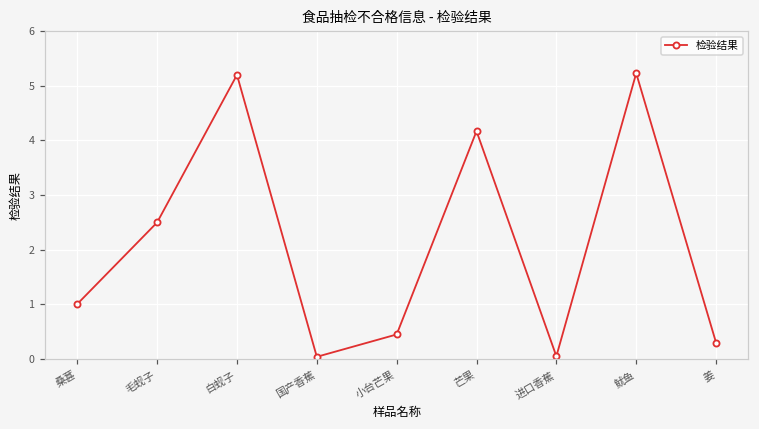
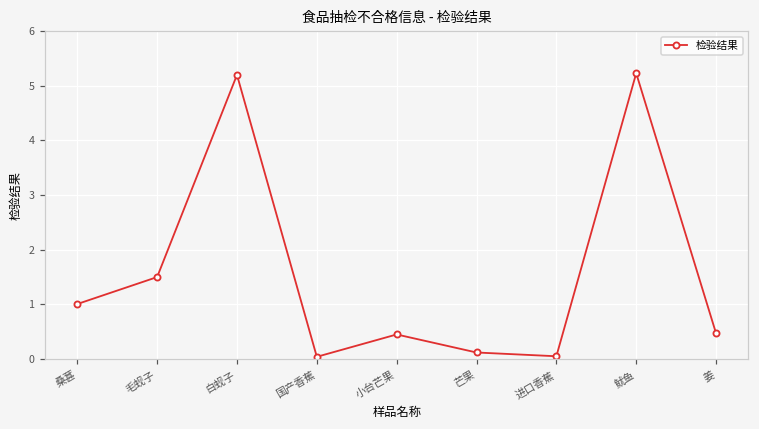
  {
    "桑葚": 1.0,
-   "毛蚬子": 2.5,
+   "毛蚬子": 1.5,
    "白蚬子": 5.2,
    "国产香蕉": 0.0,
    "小台芒果": 0.5,
-   "芒果": 4.2,
+   "芒果": 0.1,
    "进口香蕉": 0.1,
    "鱿鱼": 5.2,
-   "姜": 0.3
+   "姜": 0.5
  }
